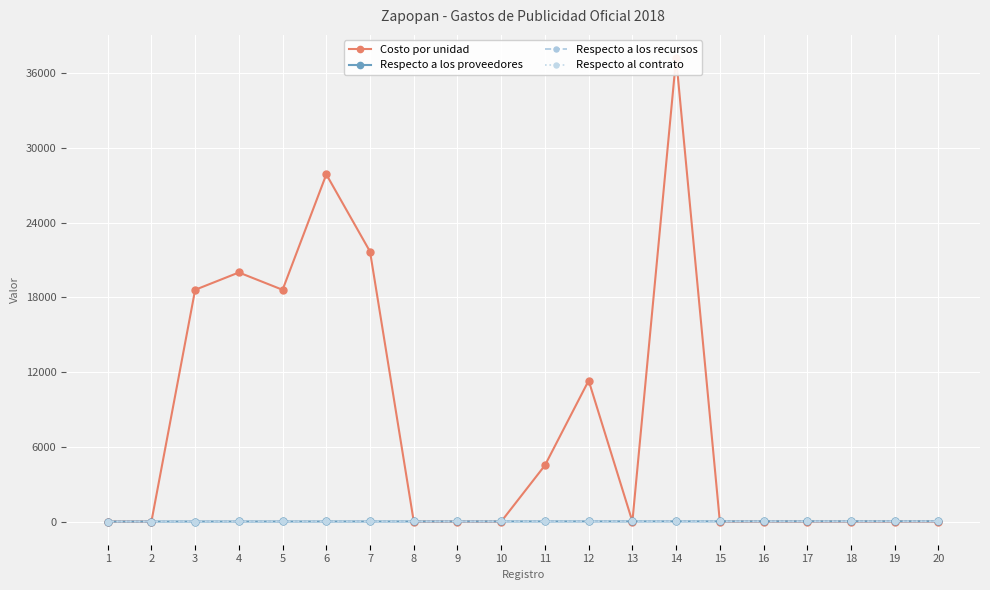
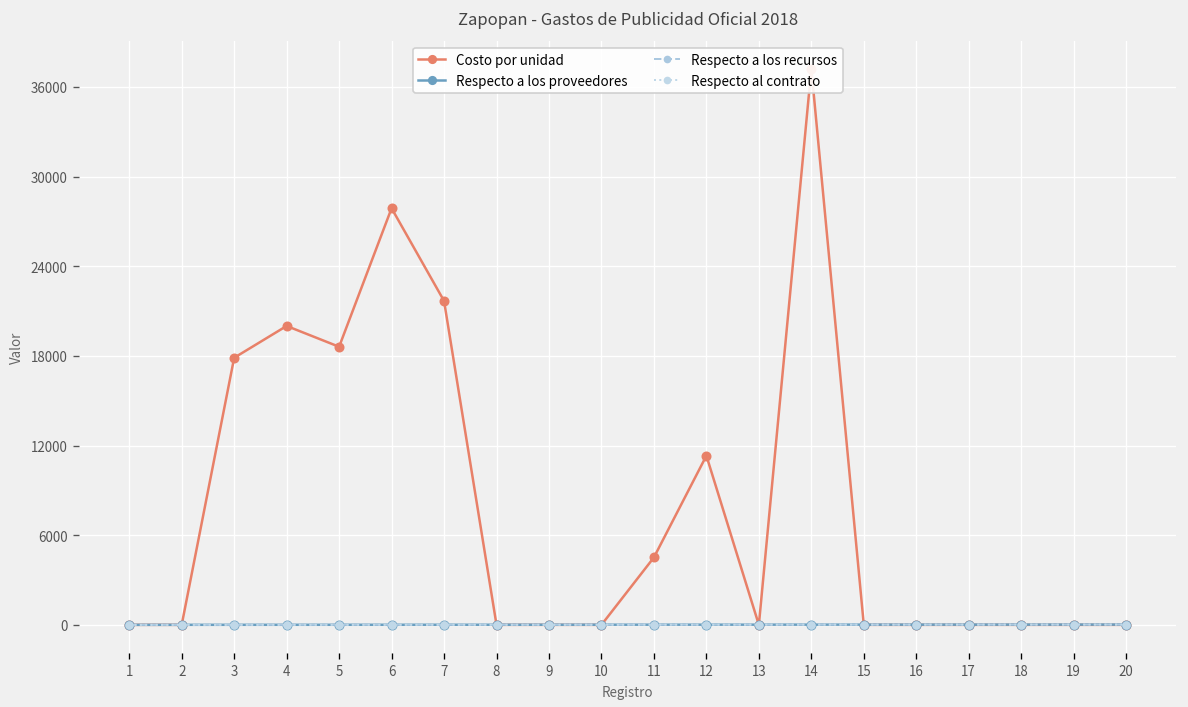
  {
    "Costo por unidad": {
-     "3": 18600,
+     "3": 17900,
      "4": 20000,
      "5": 18600,
      "6": 27900,
      "7": 21700,
      "11": 4500,
      "12": 11300
    },
    "Respecto al contrato": {
      "3": 0,
      "4": 0,
      "5": 0,
      "6": 0,
      "7": 0,
      "11": 0,
      "12": 0,
      "14": 0
    }
  }
